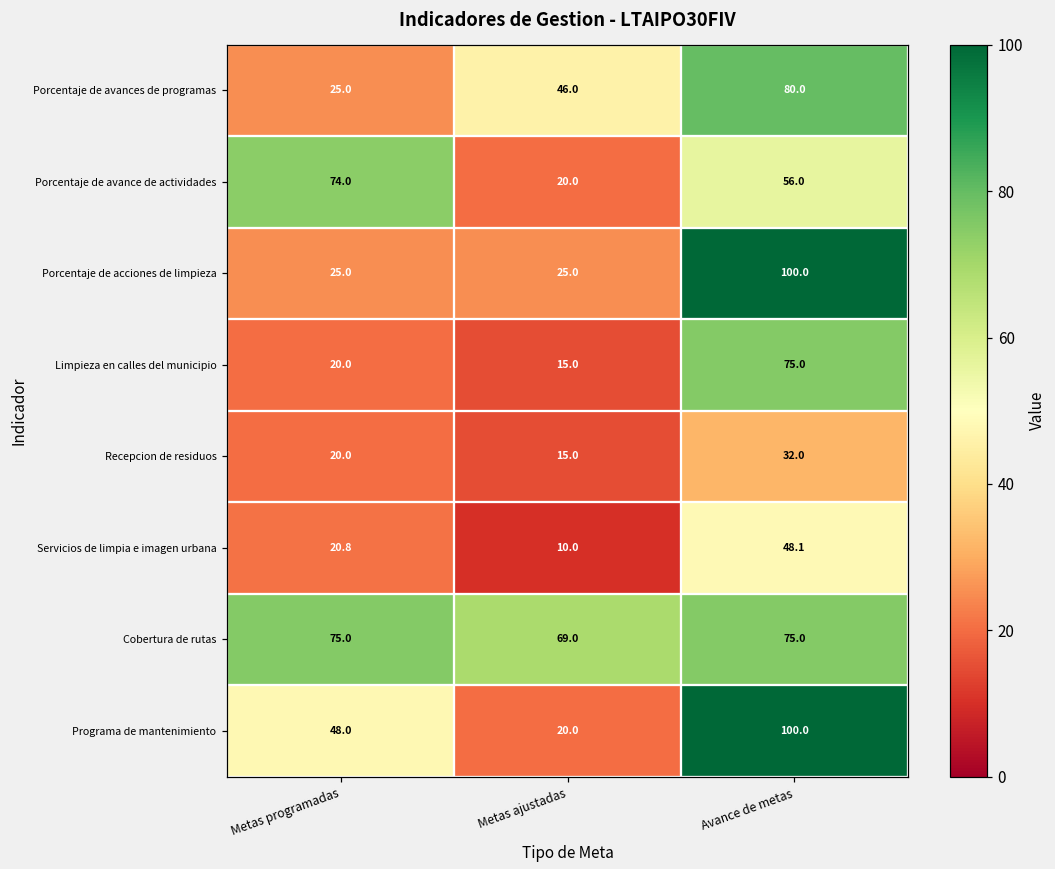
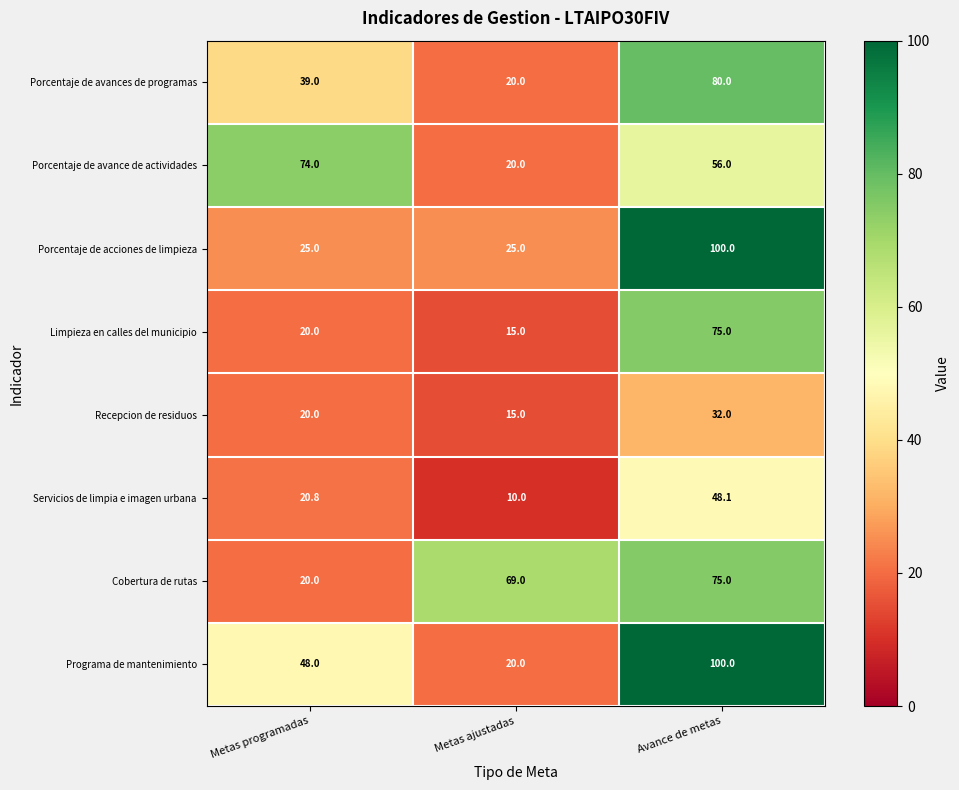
  {
    "Porcentaje de avances de programas": {
-     "Metas programadas": 25.0,
-     "Metas ajustadas": 46.0,
+     "Metas programadas": 39.0,
+     "Metas ajustadas": 20.0,
      "Avance de metas": 80.0
    },
    "Porcentaje de avance de actividades": {
      "Metas programadas": 74.0,
      "Metas ajustadas": 20.0,
      "Avance de metas": 56.0
    },
    "Porcentaje de acciones de limpieza": {
      "Metas programadas": 25.0,
      "Metas ajustadas": 25.0,
      "Avance de metas": 100.0
    },
    "Limpieza en calles del municipio": {
      "Metas programadas": 20.0,
      "Metas ajustadas": 15.0,
      "Avance de metas": 75.0
    },
    "Recepcion de residuos": {
      "Metas programadas": 20.0,
      "Metas ajustadas": 15.0,
      "Avance de metas": 32.0
    },
    "Servicios de limpia e imagen urbana": {
      "Metas programadas": 20.8,
      "Metas ajustadas": 10.0,
      "Avance de metas": 48.1
    },
    "Cobertura de rutas": {
-     "Metas programadas": 75.0,
+     "Metas programadas": 20.0,
      "Metas ajustadas": 69.0,
      "Avance de metas": 75.0
    },
    "Programa de mantenimiento": {
      "Metas programadas": 48.0,
      "Metas ajustadas": 20.0,
      "Avance de metas": 100.0
    }
  }
